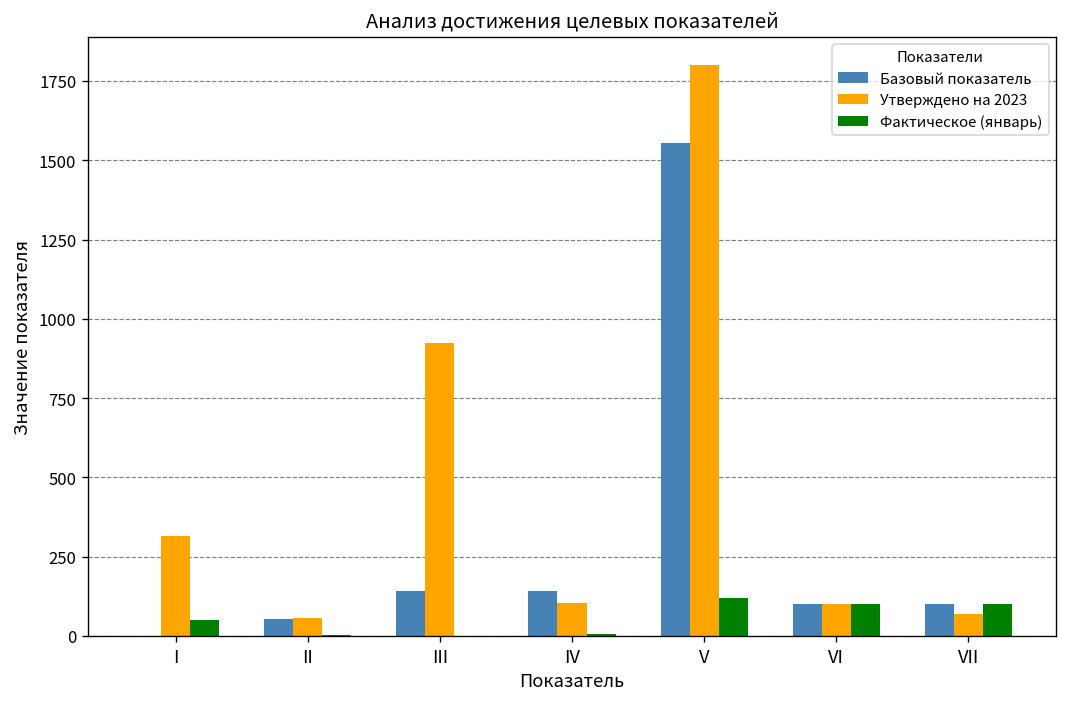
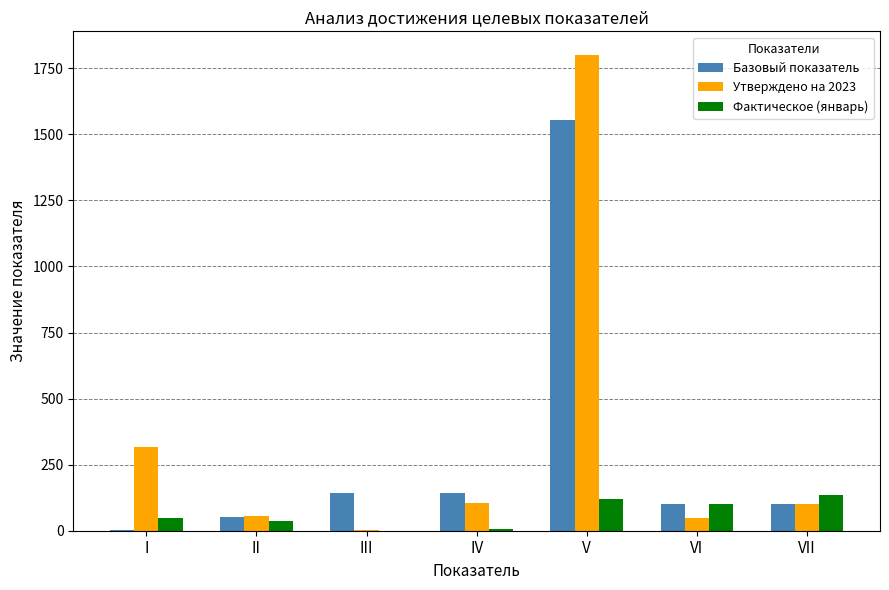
  {
    "Базовый показатель": {
      "II": 50,
      "III": 140,
      "IV": 140,
      "V": 1560,
      "VI": 100,
      "VII": 100
    },
    "Утверждено на 2023": {
      "I": 320,
      "II": 60,
-     "III": 920,
+     "III": 0,
      "IV": 100,
      "V": 1800,
-     "VI": 100,
-     "VII": 70
+     "VI": 50,
+     "VII": 100
    },
    "Фактическое (январь)": {
      "I": 50,
-     "II": 0,
+     "II": 40,
      "III": 0,
      "V": 120,
      "VI": 100,
-     "VII": 100
+     "VII": 140
    }
  }
